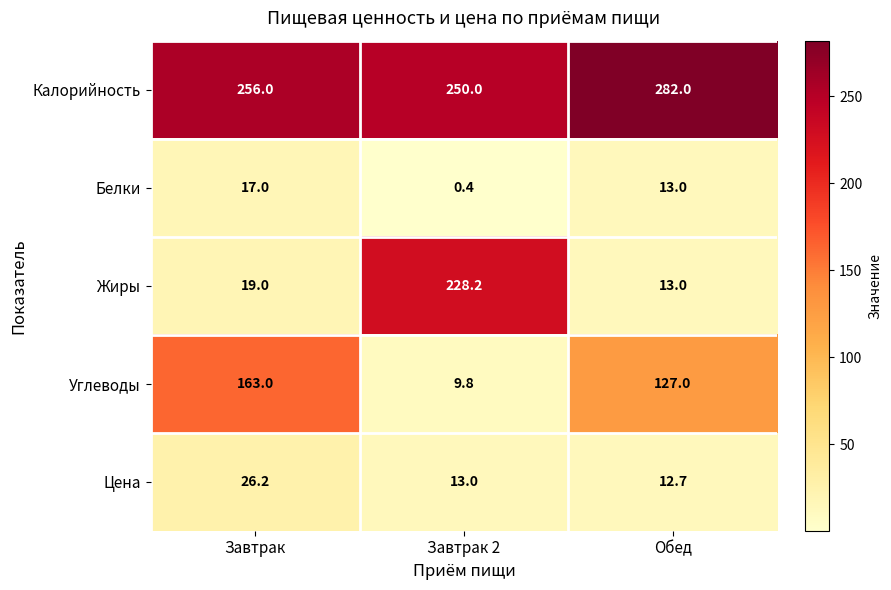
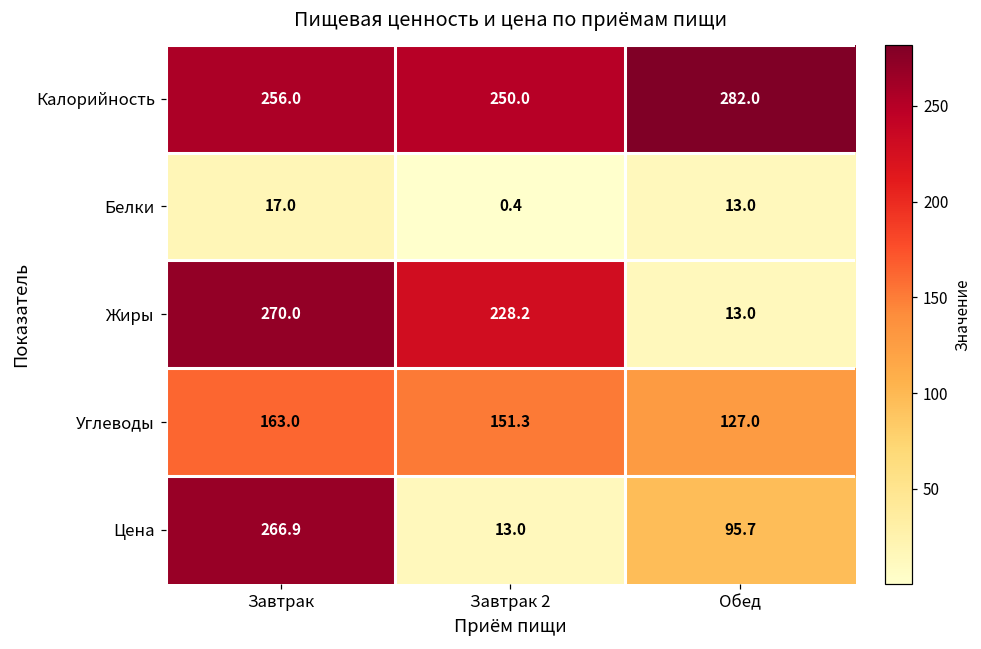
  {
    "Калорийность": {
      "Завтрак": 256.0,
      "Завтрак 2": 250.0,
      "Обед": 282.0
    },
    "Белки": {
      "Завтрак": 17.0,
      "Завтрак 2": 0.4,
      "Обед": 13.0
    },
    "Жиры": {
-     "Завтрак": 19.0,
+     "Завтрак": 270.0,
      "Завтрак 2": 228.2,
      "Обед": 13.0
    },
    "Углеводы": {
      "Завтрак": 163.0,
-     "Завтрак 2": 9.8,
+     "Завтрак 2": 151.3,
      "Обед": 127.0
    },
    "Цена": {
-     "Завтрак": 26.2,
+     "Завтрак": 266.9,
      "Завтрак 2": 13.0,
-     "Обед": 12.7
+     "Обед": 95.7
    }
  }
